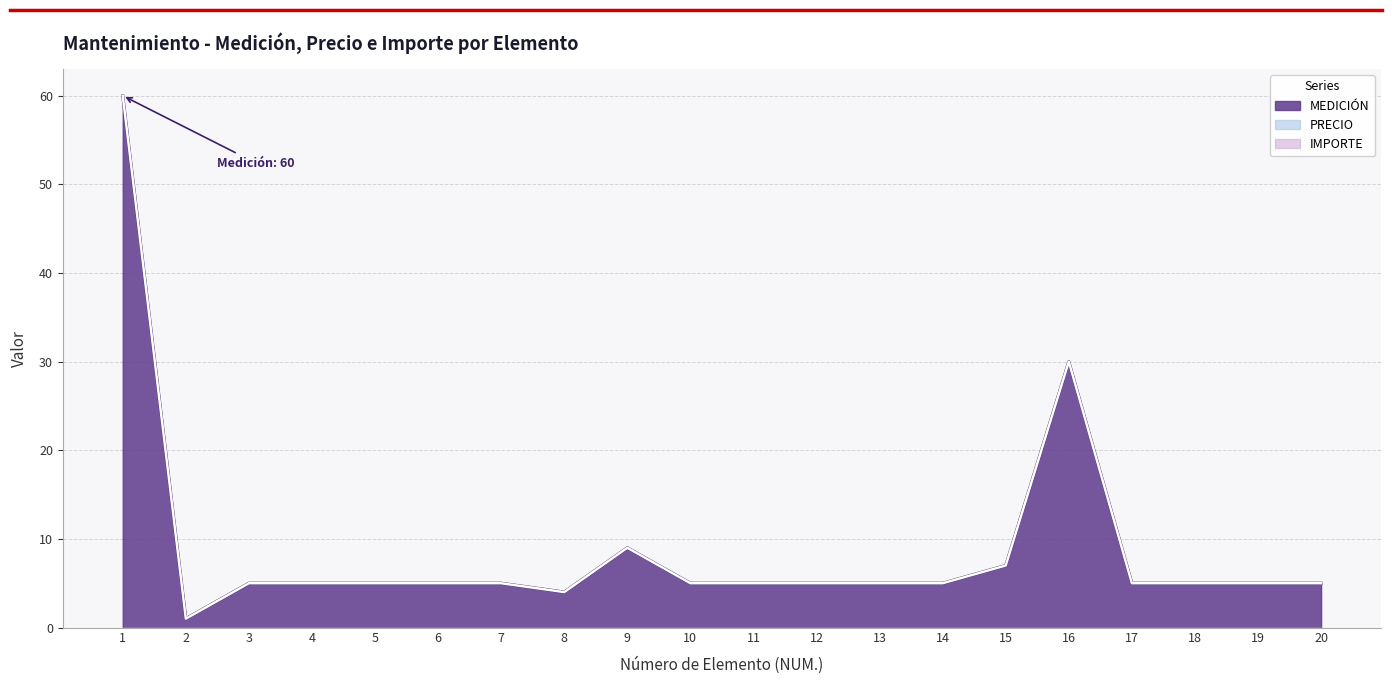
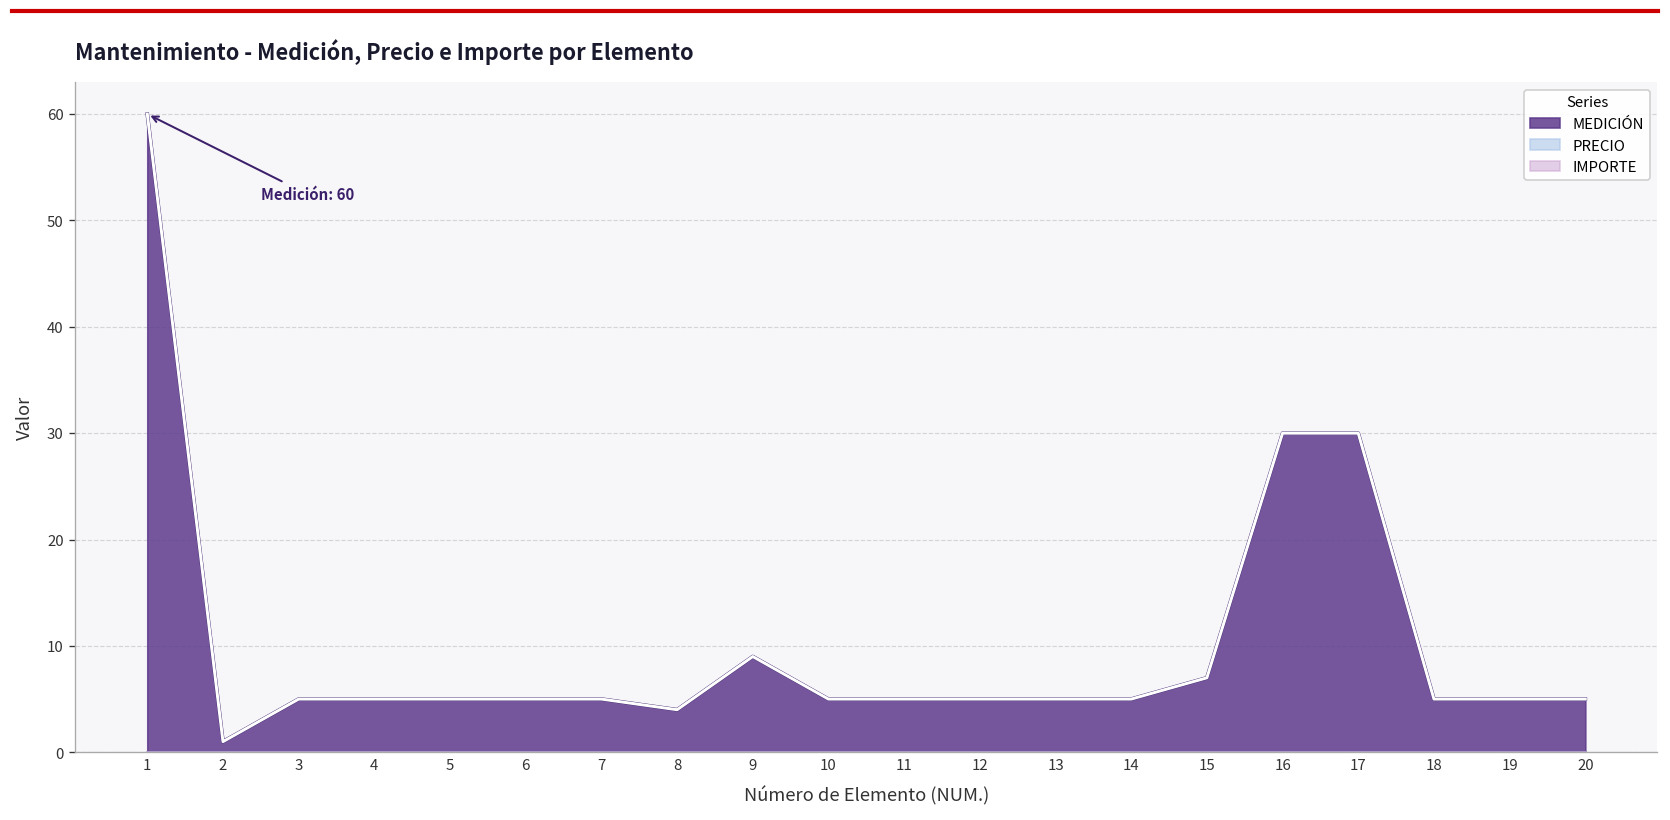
  {
    "MEDICIÓN": {
      "2": 1,
      "3": 5,
      "4": 5,
      "5": 5,
      "6": 5,
      "7": 5,
      "8": 4,
      "9": 9,
      "10": 5,
      "11": 5,
      "12": 5,
      "13": 5,
      "14": 5,
      "15": 7,
      "16": 30,
-     "17": 5,
+     "17": 30,
      "18": 5,
      "19": 5,
      "20": 5
    },
    "IMPORTE": {
      "1": 0,
      "2": 0,
      "3": 0,
      "4": 0,
      "5": 0,
      "6": 0,
      "7": 0,
      "8": 0,
      "9": 0,
      "10": 0,
      "11": 0,
      "12": 0,
      "13": 0,
      "14": 0,
      "15": 0,
      "16": 0,
      "17": 0,
      "18": 0,
      "19": 0,
      "20": 0
    }
  }
